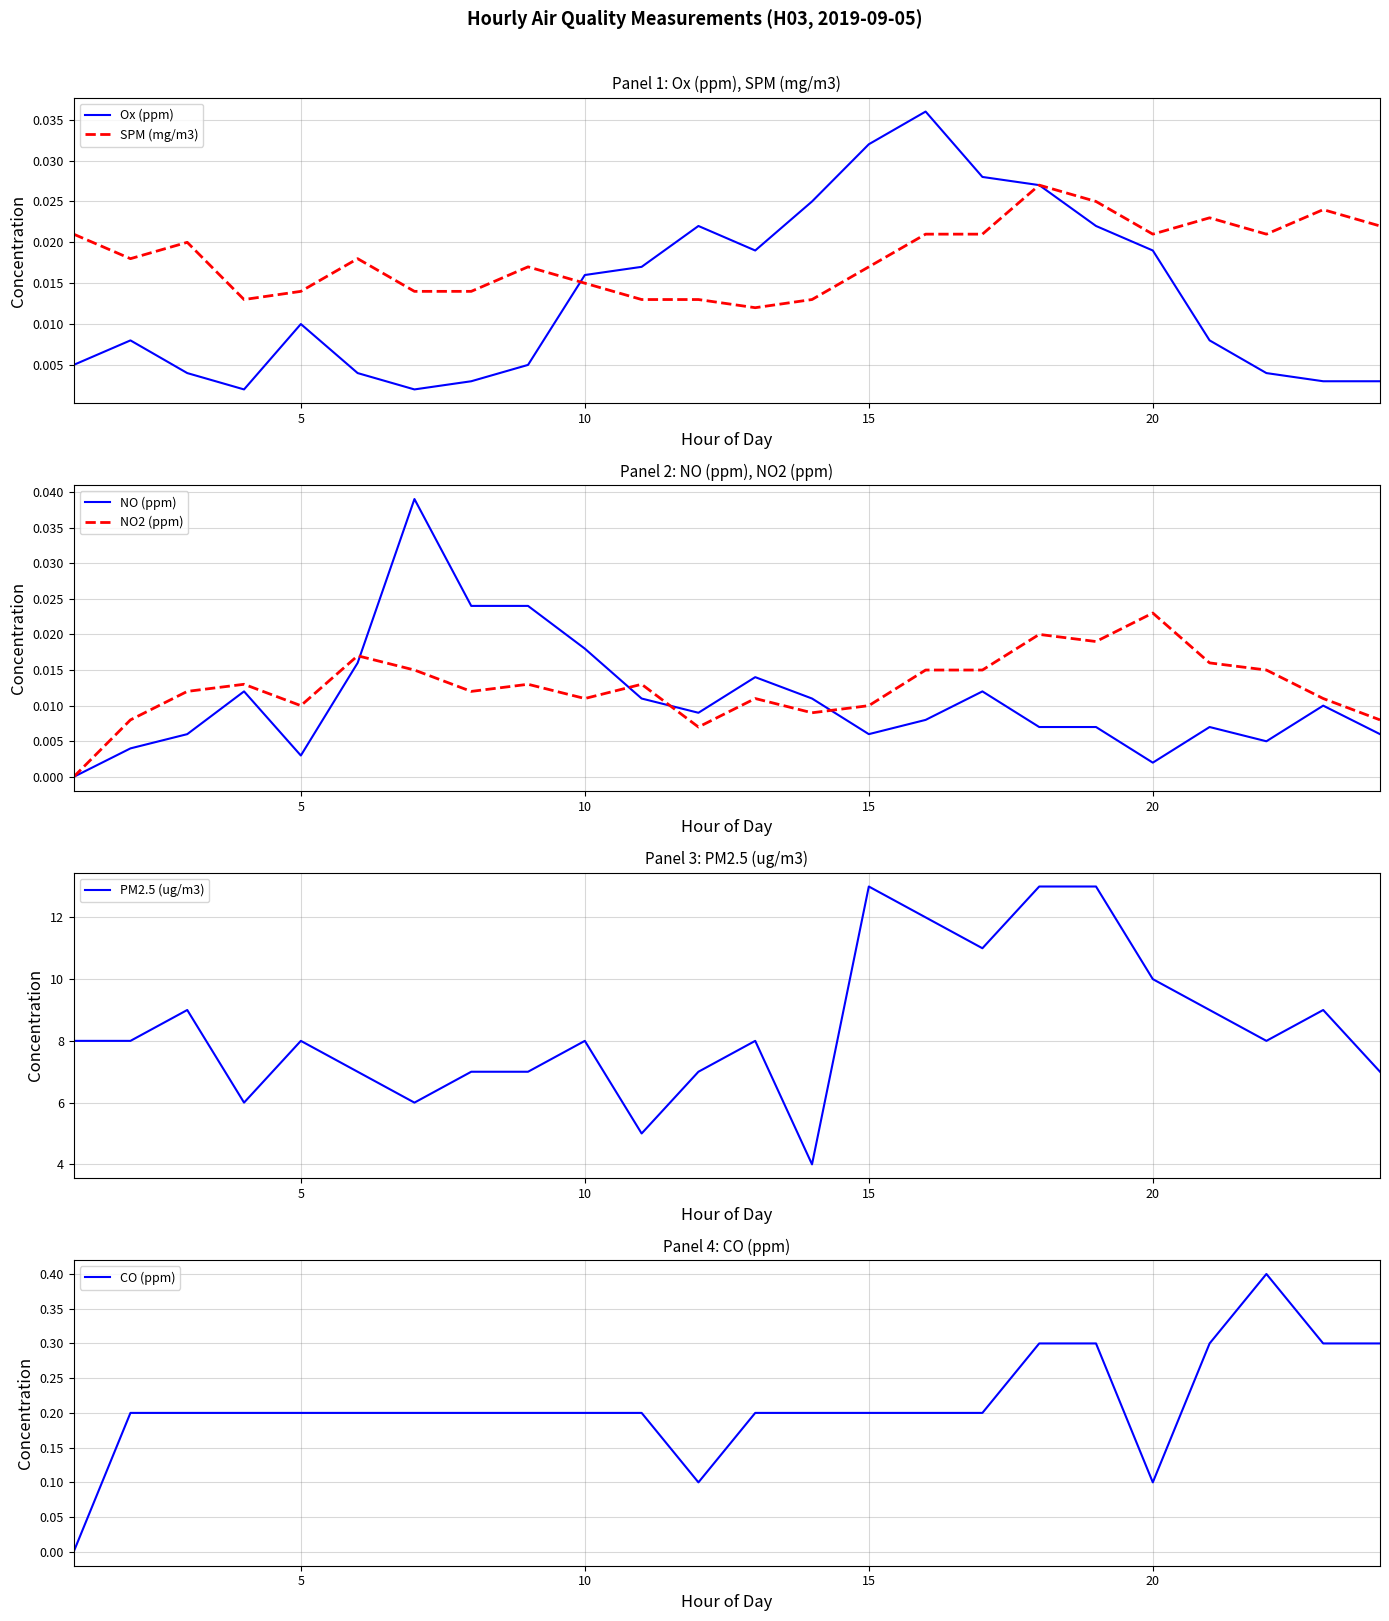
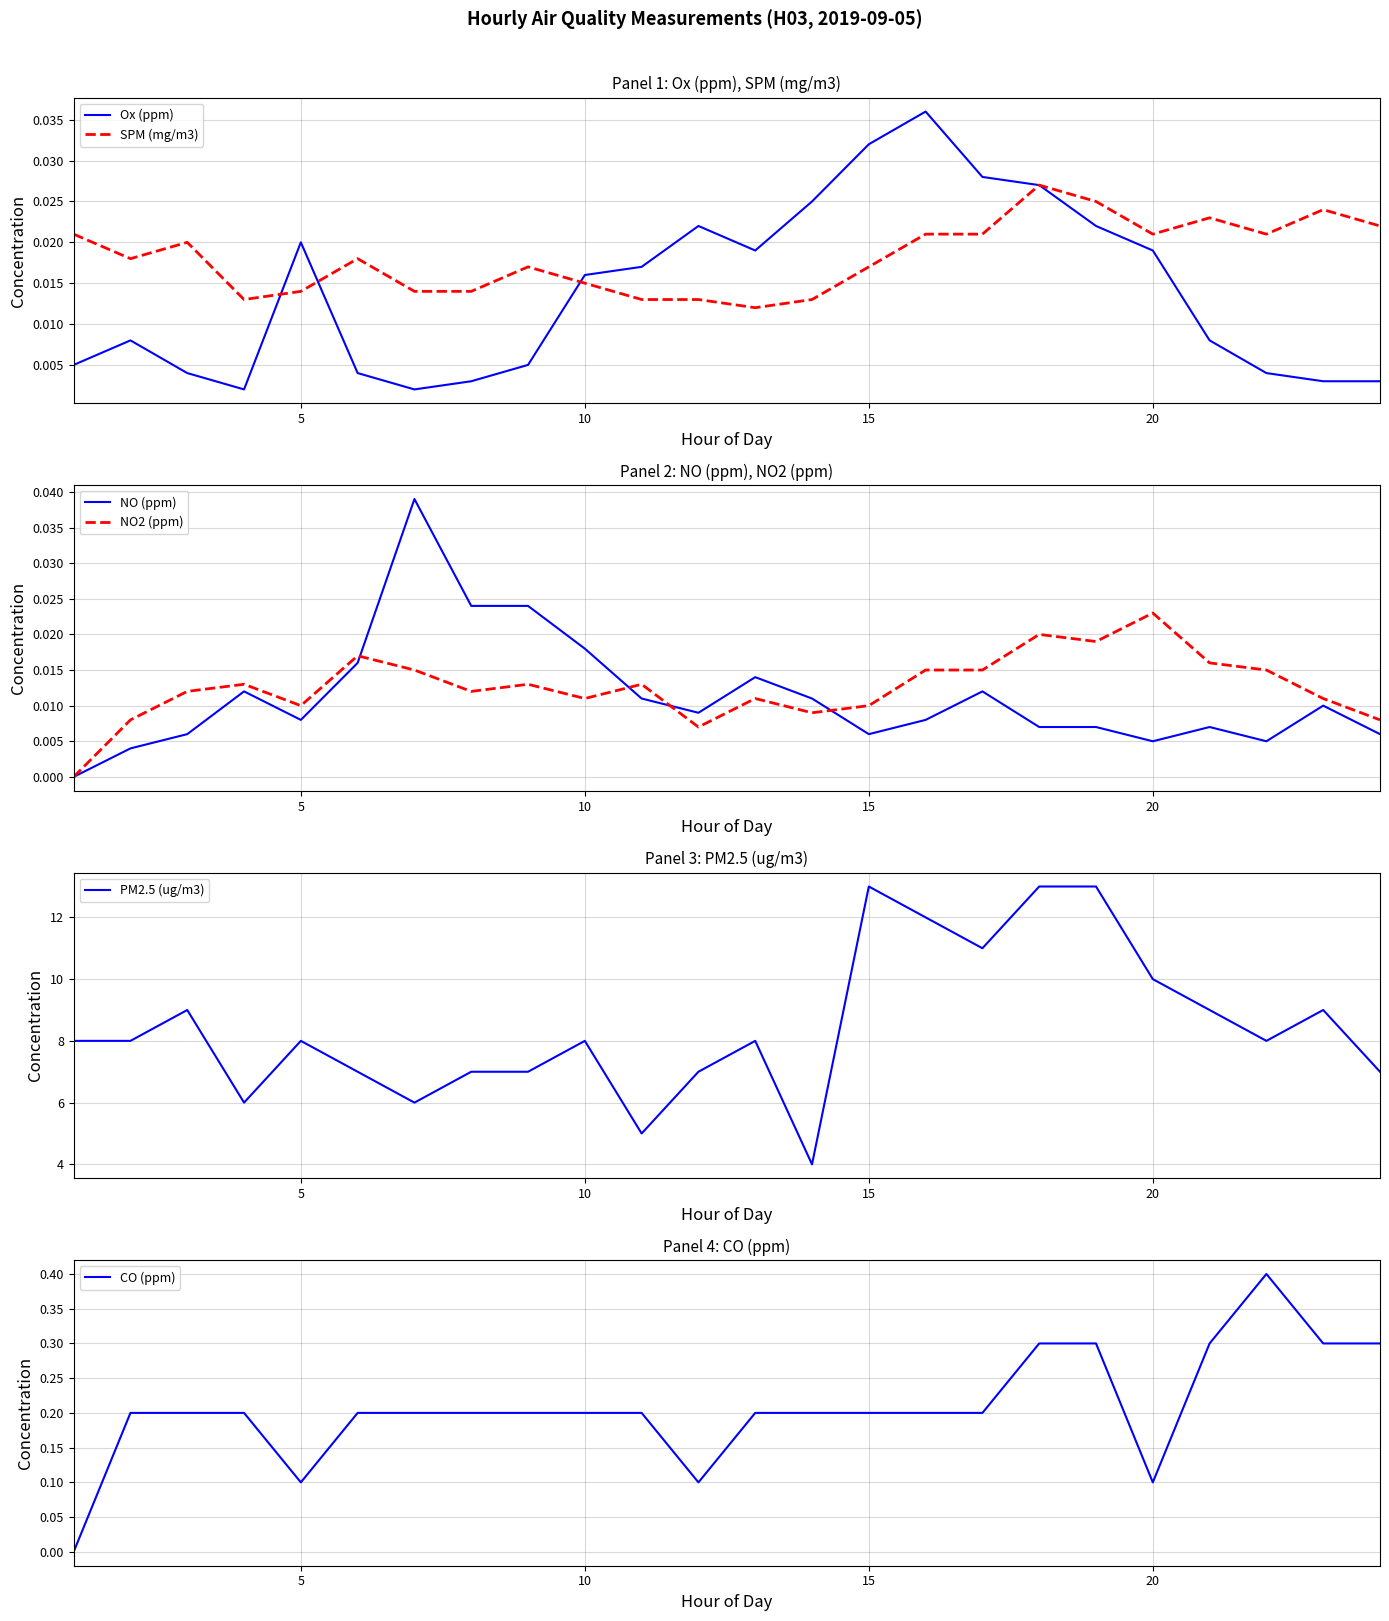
  {
    "Panel 1: Ox (ppm), SPM (mg/m3)": {
      "Ox (ppm)": {
-       "5": 0.01,
+       "5": 0.02,
        "10": 0.016,
        "15": 0.032,
        "20": 0.019
      },
      "SPM (mg/m3)": {
        "5": 0.014,
        "10": 0.015,
        "15": 0.017,
        "20": 0.021
      }
    },
    "Panel 2: NO (ppm), NO2 (ppm)": {
      "NO (ppm)": {
-       "5": 0.003,
+       "5": 0.008,
        "10": 0.018,
        "15": 0.006,
-       "20": 0.002
+       "20": 0.005
      },
      "NO2 (ppm)": {
        "5": 0.010,
        "10": 0.011,
        "15": 0.010,
        "20": 0.023
      }
    },
    "Panel 3: PM2.5 (ug/m3)": {
      "5": 8.0,
      "10": 8.0,
      "15": 13.0,
      "20": 10.0
    },
    "Panel 4: CO (ppm)": {
-     "5": 0.2,
+     "5": 0.1,
      "10": 0.2,
      "15": 0.2,
      "20": 0.1
    }
  }
